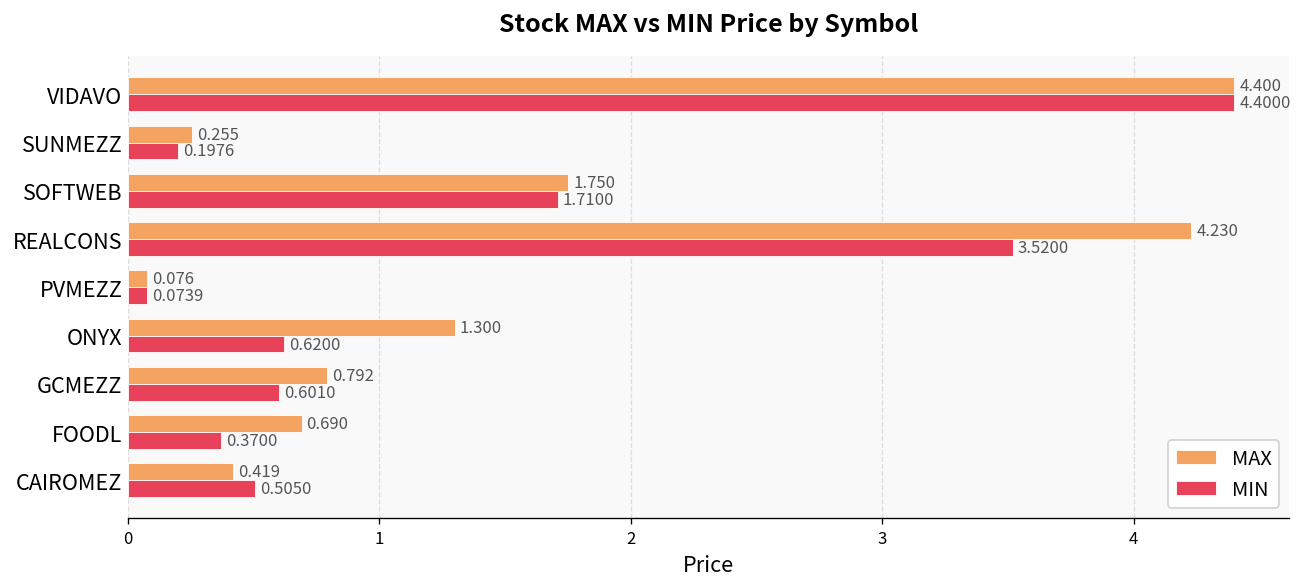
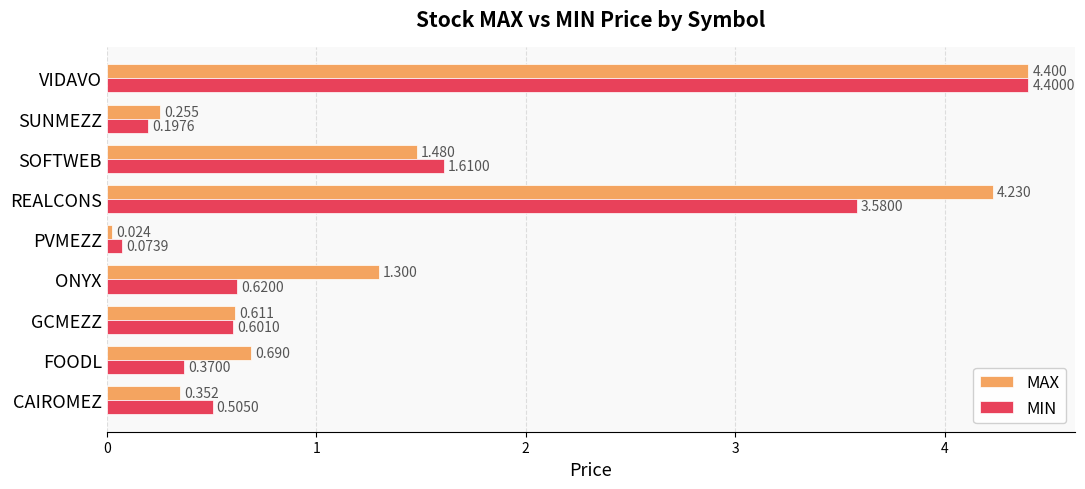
  {
    "MAX": {
      "VIDAVO": 4.400,
      "SUNMEZZ": 0.255,
-     "SOFTWEB": 1.750,
+     "SOFTWEB": 1.480,
      "REALCONS": 4.230,
-     "PVMEZZ": 0.076,
+     "PVMEZZ": 0.024,
      "ONYX": 1.300,
-     "GCMEZZ": 0.792,
+     "GCMEZZ": 0.611,
      "FOODL": 0.690,
-     "CAIROMEZ": 0.419
+     "CAIROMEZ": 0.352
    },
    "MIN": {
      "VIDAVO": 4.4000,
      "SUNMEZZ": 0.1976,
-     "SOFTWEB": 1.7100,
-     "REALCONS": 3.5200,
+     "SOFTWEB": 1.6100,
+     "REALCONS": 3.5800,
      "PVMEZZ": 0.0739,
      "ONYX": 0.6200,
      "GCMEZZ": 0.6010,
      "FOODL": 0.3700,
      "CAIROMEZ": 0.5050
    }
  }
